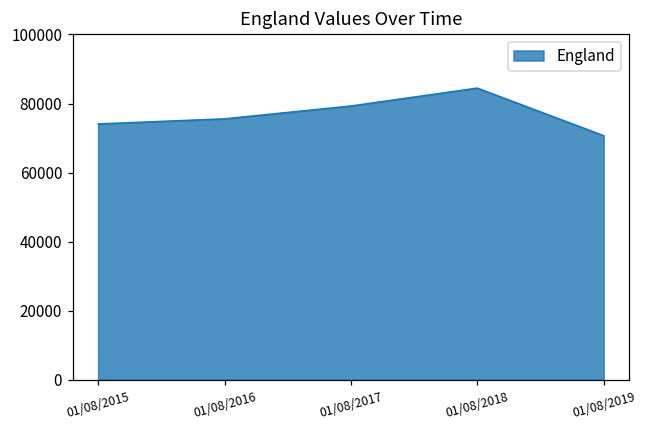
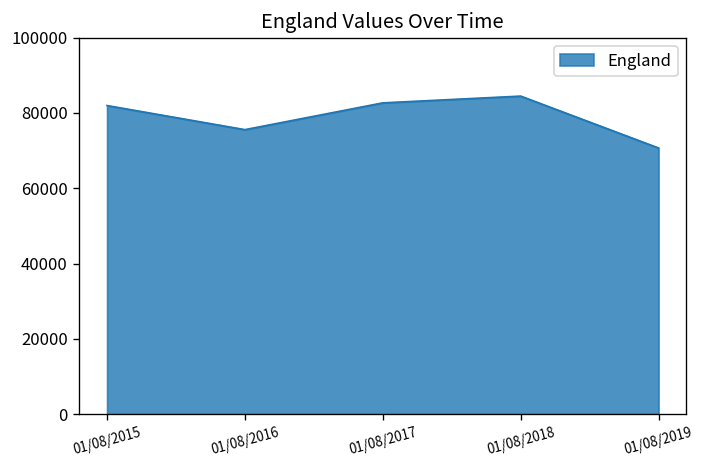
  {
-   "01/08/2015": 74000,
+   "01/08/2015": 82000,
    "01/08/2016": 76000,
-   "01/08/2017": 79000,
+   "01/08/2017": 83000,
    "01/08/2018": 84000,
    "01/08/2019": 71000
  }
